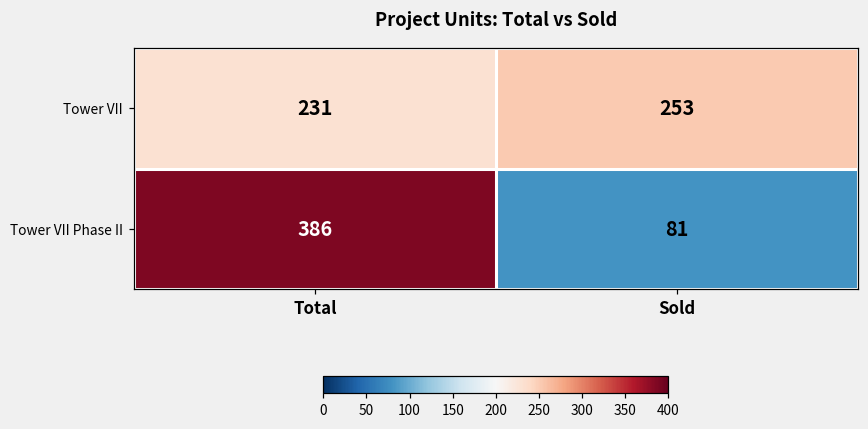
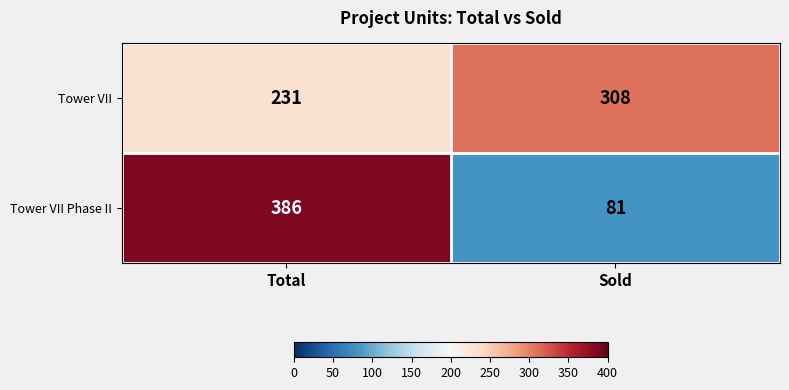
  {
    "Tower VII": {
      "Total": 231,
-     "Sold": 253
+     "Sold": 308
    },
    "Tower VII Phase II": {
      "Total": 386,
      "Sold": 81
    }
  }
